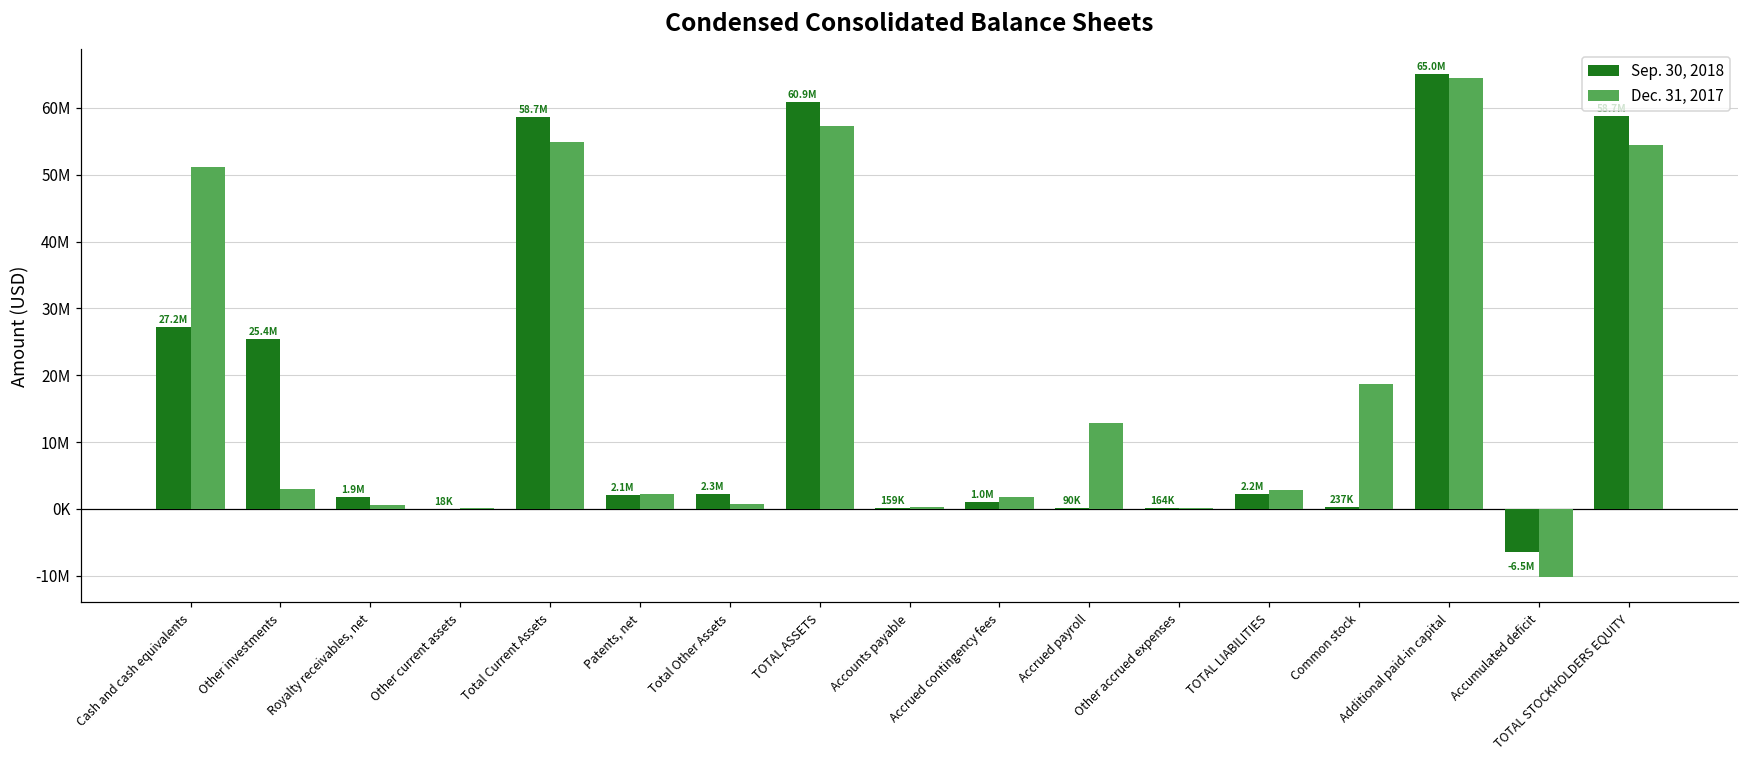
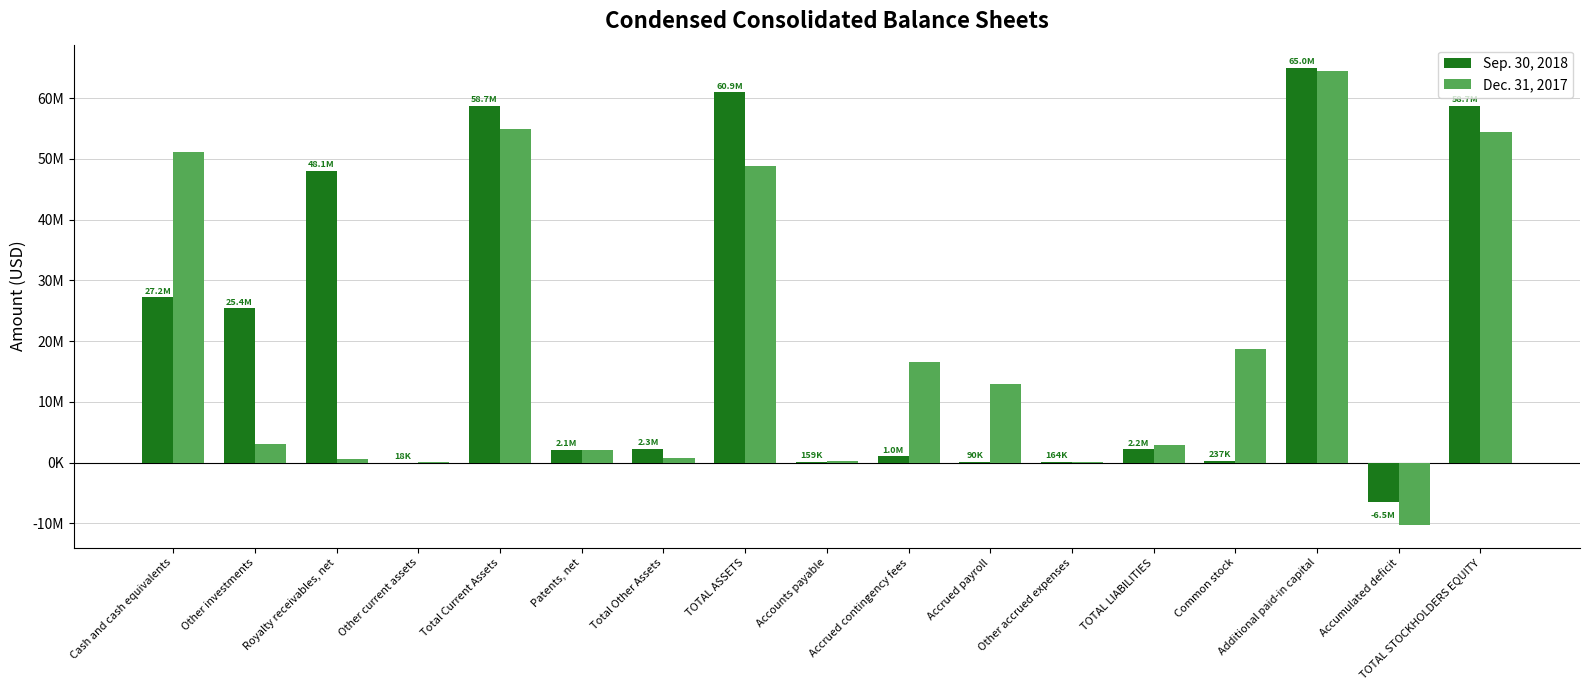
  {
    "Sep. 30, 2018": {
      "Cash and cash equivalents": "27.2M",
      "Other investments": "25.4M",
-     "Royalty receivables, net": "1.9M",
+     "Royalty receivables, net": "48.1M",
      "Other current assets": "18K",
      "Total Current Assets": "58.7M",
      "Patents, net": "2.1M",
      "Total Other Assets": "2.3M",
      "TOTAL ASSETS": "60.9M",
      "Accounts payable": "159K",
      "Accrued contingency fees": "1.0M",
      "Accrued payroll": "90K",
      "Other accrued expenses": "164K",
      "TOTAL LIABILITIES": "2.2M",
      "Common stock": "237K",
      "Additional paid-in capital": "65.0M",
      "Accumulated deficit": "-6.5M"
    },
    "Dec. 31, 2017": {
      "Cash and cash equivalents": "51000000",
      "Other investments": "3000000",
      "Royalty receivables, net": "1000000",
      "Total Current Assets": "55000000",
      "Patents, net": "2000000",
      "Total Other Assets": "1000000",
-     "TOTAL ASSETS": "57000000",
-     "Accrued contingency fees": "2000000",
+     "TOTAL ASSETS": "49000000",
+     "Accrued contingency fees": "17000000",
      "Accrued payroll": "13000000",
      "TOTAL LIABILITIES": "3000000",
      "Common stock": "19000000",
      "Additional paid-in capital": "64000000",
      "Accumulated deficit": "-10000000",
      "TOTAL STOCKHOLDERS EQUITY": "54000000"
    }
  }
